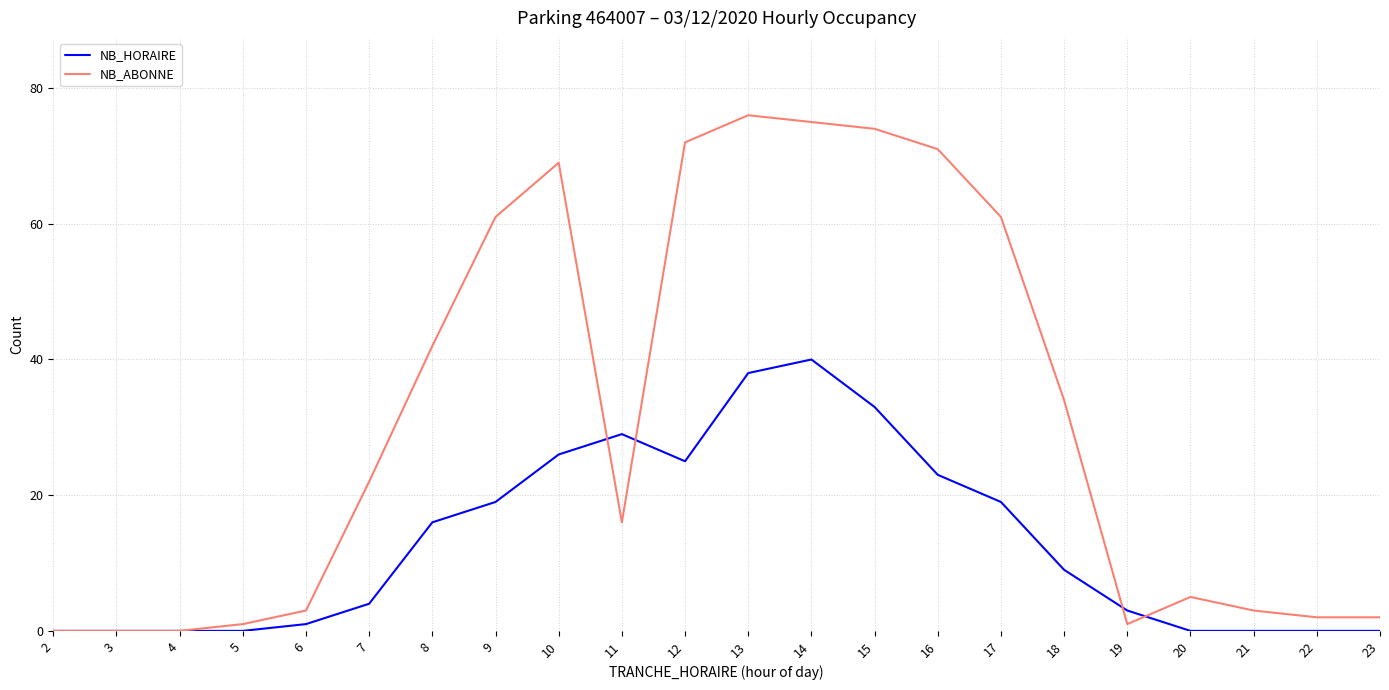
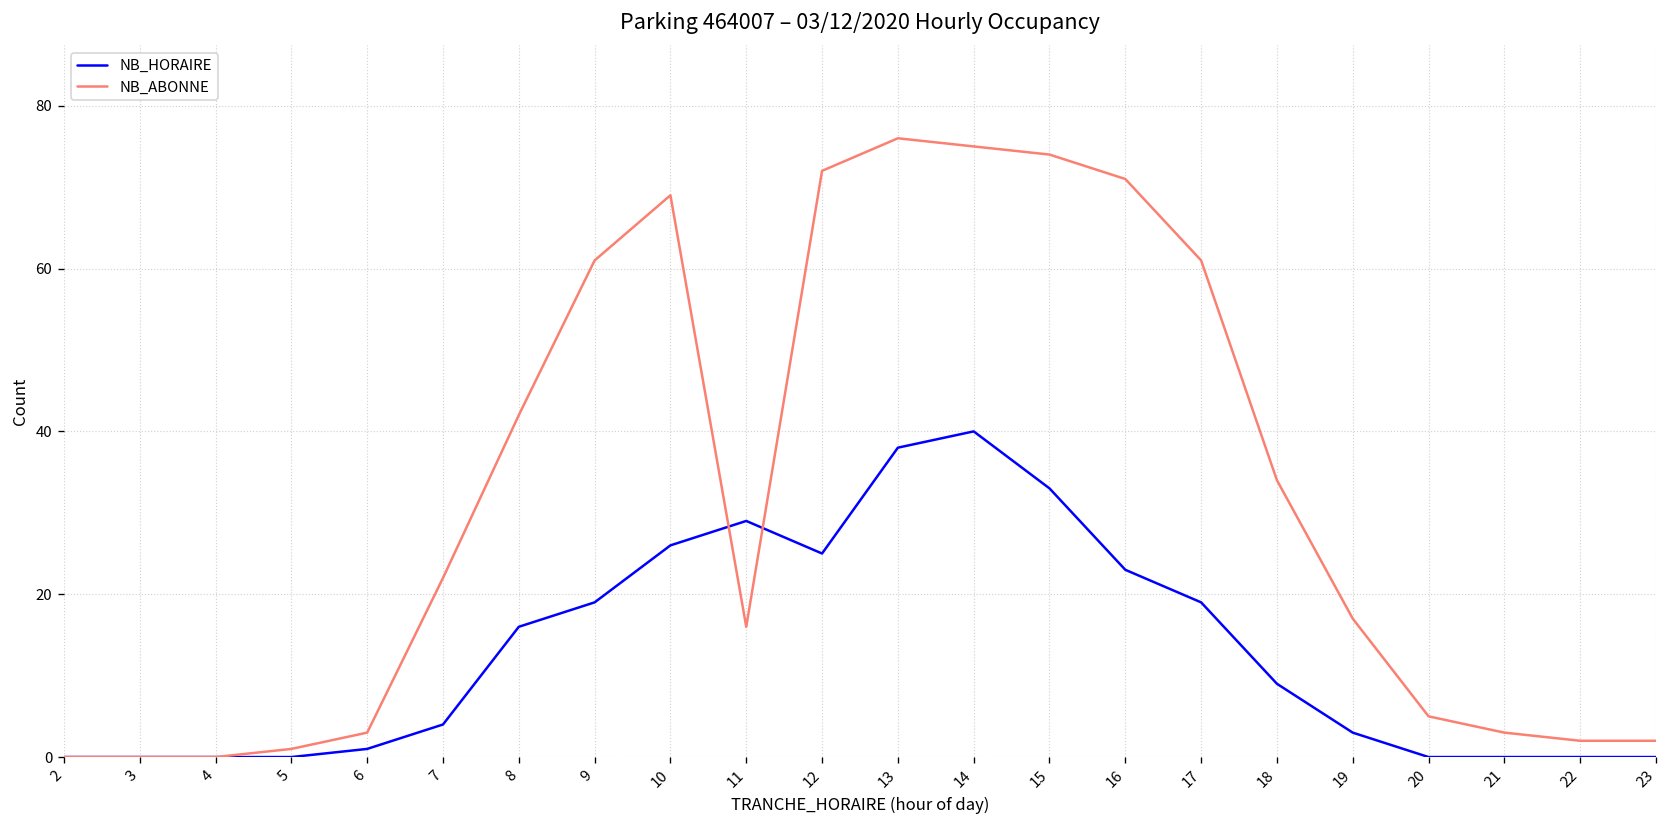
  {
    "NB_HORAIRE": {
      "5": 0,
      "6": 1,
      "7": 4,
      "8": 16,
      "9": 19,
      "10": 26,
      "11": 29,
      "12": 25,
      "13": 38,
      "14": 40,
      "15": 33,
      "16": 23,
      "17": 19,
      "18": 9,
      "19": 3,
      "20": 0,
      "21": 0,
      "22": 0,
      "23": 0
    },
    "NB_ABONNE": {
      "5": 1,
      "6": 3,
      "7": 22,
      "8": 42,
      "9": 61,
      "10": 69,
      "11": 16,
      "12": 72,
      "13": 76,
      "14": 75,
      "15": 74,
      "16": 71,
      "17": 61,
      "18": 34,
-     "19": 1,
+     "19": 17,
      "20": 5,
      "21": 3,
      "22": 2,
      "23": 2
    }
  }
